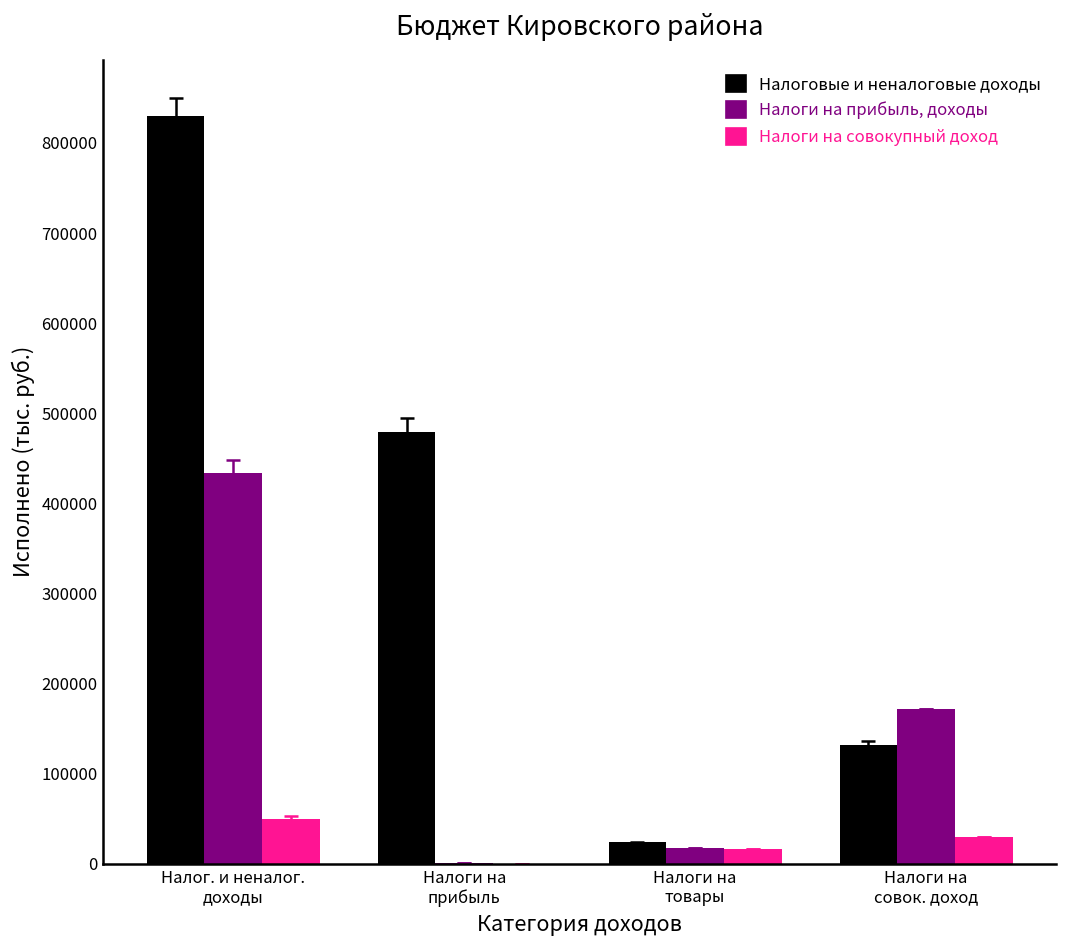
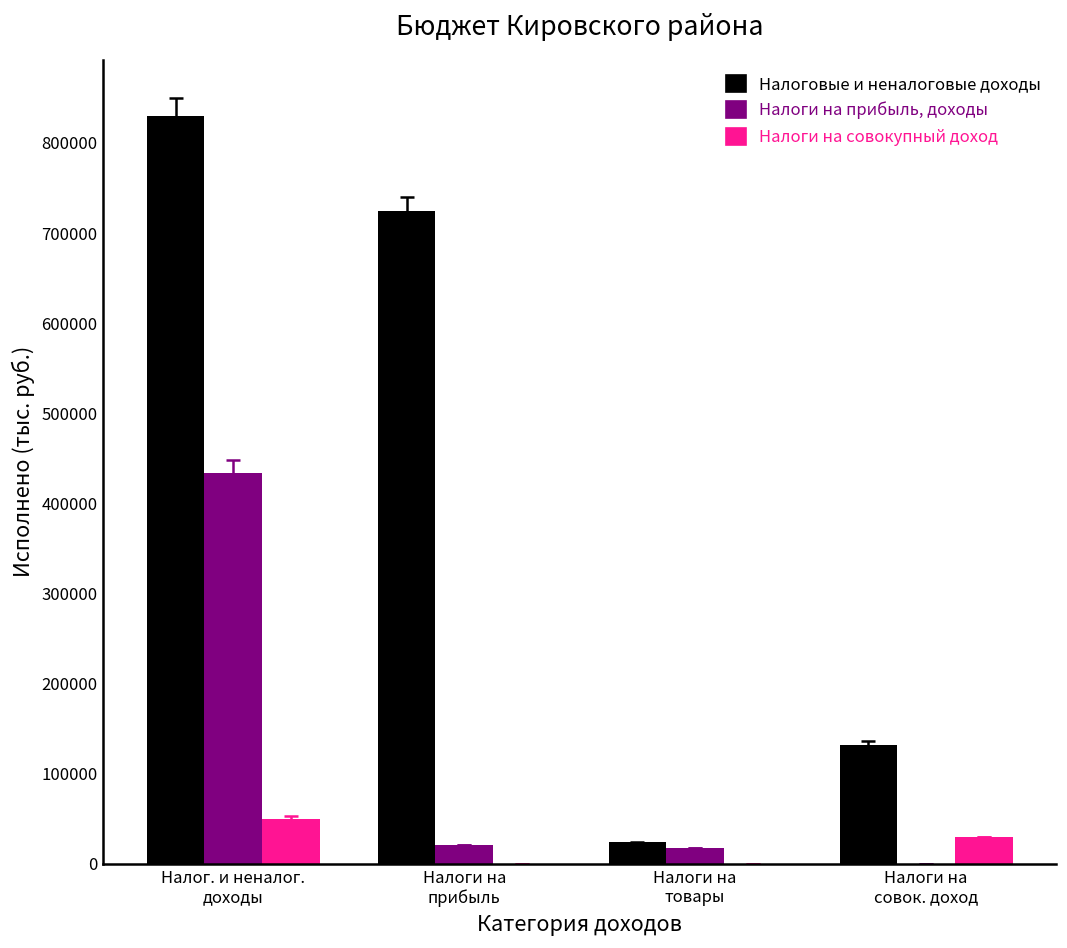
  {
    "Налоговые и неналоговые доходы": {
      "Налог. и неналог. доходы": 830000,
-     "Налоги на прибыль": 480000,
+     "Налоги на прибыль": 720000,
      "Налоги на товары": 20000,
      "Налоги на совок. доход": 130000
    },
    "Налоги на прибыль, доходы": {
      "Налог. и неналог. доходы": 430000,
-     "Налоги на прибыль": 0,
+     "Налоги на прибыль": 20000,
      "Налоги на товары": 20000,
-     "Налоги на совок. доход": 170000
+     "Налоги на совок. доход": 0
    },
    "Налоги на совокупный доход": {
      "Налог. и неналог. доходы": 50000,
-     "Налоги на товары": 20000,
+     "Налоги на товары": 0,
      "Налоги на совок. доход": 30000
    }
  }
